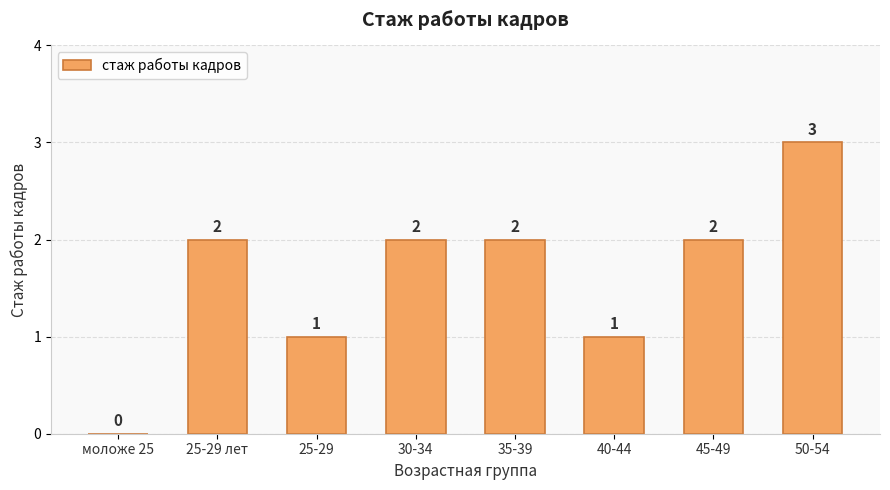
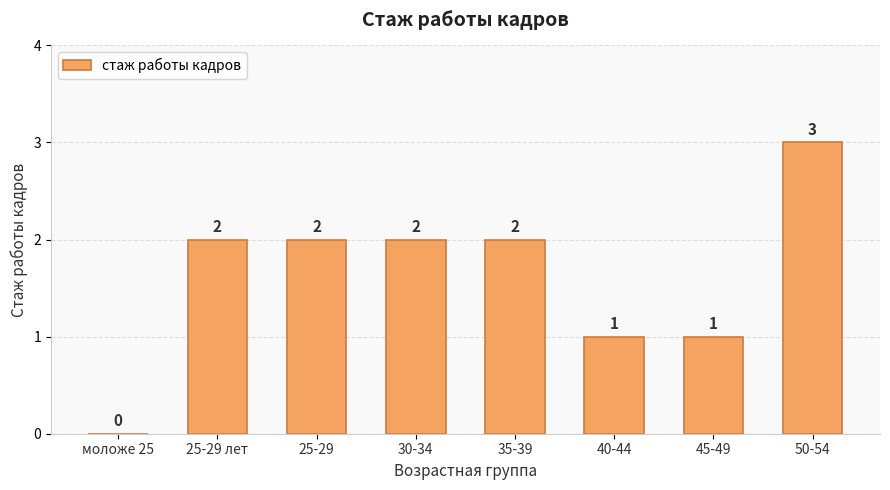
  {
    "моложе 25": 0,
    "25-29 лет": 2,
-   "25-29": 1,
+   "25-29": 2,
    "30-34": 2,
    "35-39": 2,
    "40-44": 1,
-   "45-49": 2,
+   "45-49": 1,
    "50-54": 3
  }
